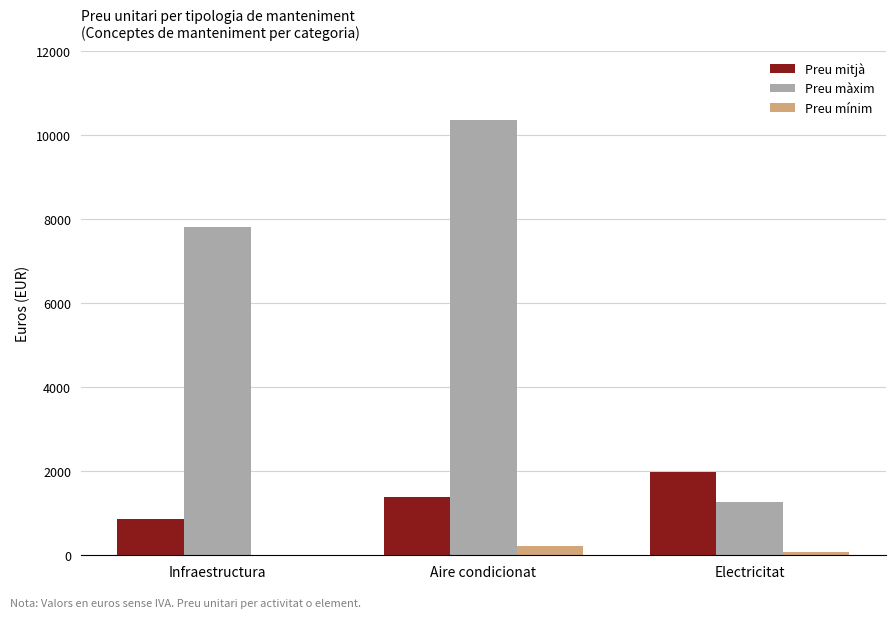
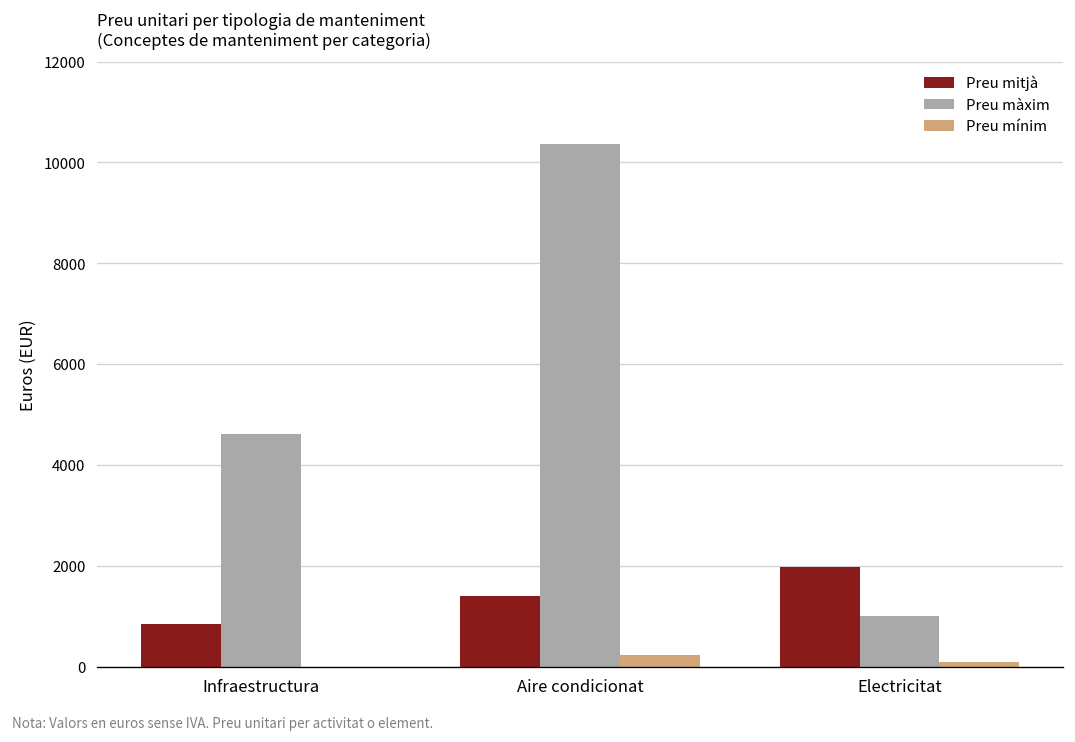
  {
    "Preu mitjà": {
      "Infraestructura": 900,
      "Aire condicionat": 1400,
      "Electricitat": 2000
    },
    "Preu màxim": {
-     "Infraestructura": 7800,
+     "Infraestructura": 4600,
      "Aire condicionat": 10400,
-     "Electricitat": 1300
+     "Electricitat": 1000
    },
    "Preu mínim": {
      "Aire condicionat": 200,
      "Electricitat": 100
    }
  }
